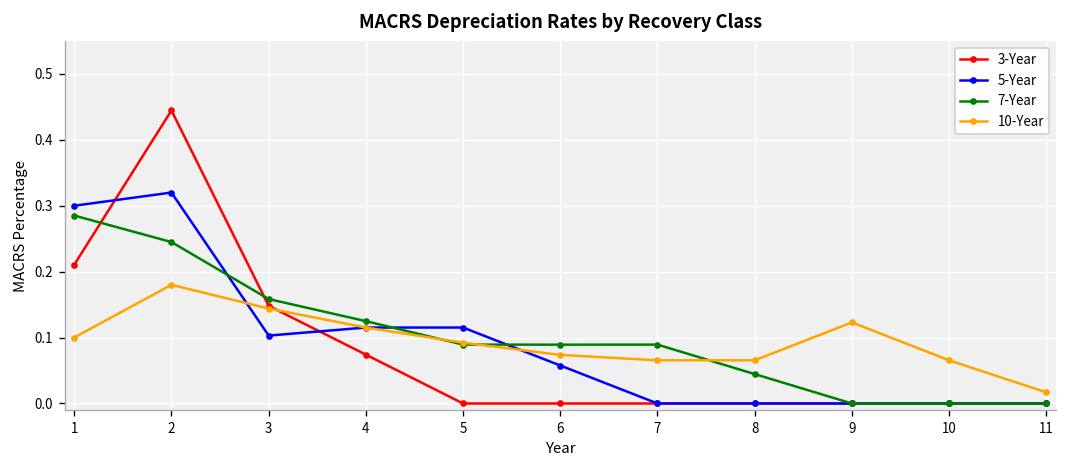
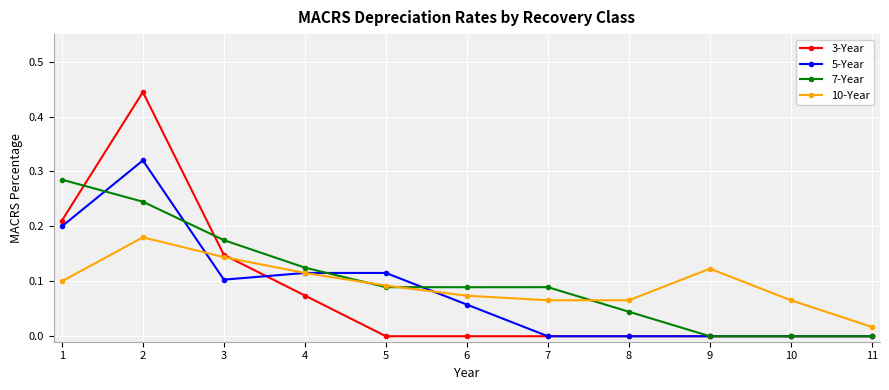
  {
    "3-Year": {
      "1": 0.21,
      "2": 0.44,
      "4": 0.07,
      "5": 0.00,
      "6": 0.00
    },
    "5-Year": {
-     "1": 0.3,
+     "1": 0.2,
      "2": 0.32,
      "3": 0.1,
      "5": 0.12,
      "6": 0.06
    },
    "7-Year": {
      "1": 0.29,
      "2": 0.24,
-     "3": 0.16,
+     "3": 0.17,
      "4": 0.12,
      "6": 0.09,
      "7": 0.09,
      "8": 0.04
    },
    "10-Year": {
      "1": 0.10,
      "2": 0.18,
      "6": 0.07,
      "7": 0.07,
      "8": 0.07,
      "9": 0.12,
      "10": 0.07,
      "11": 0.02
    }
  }
